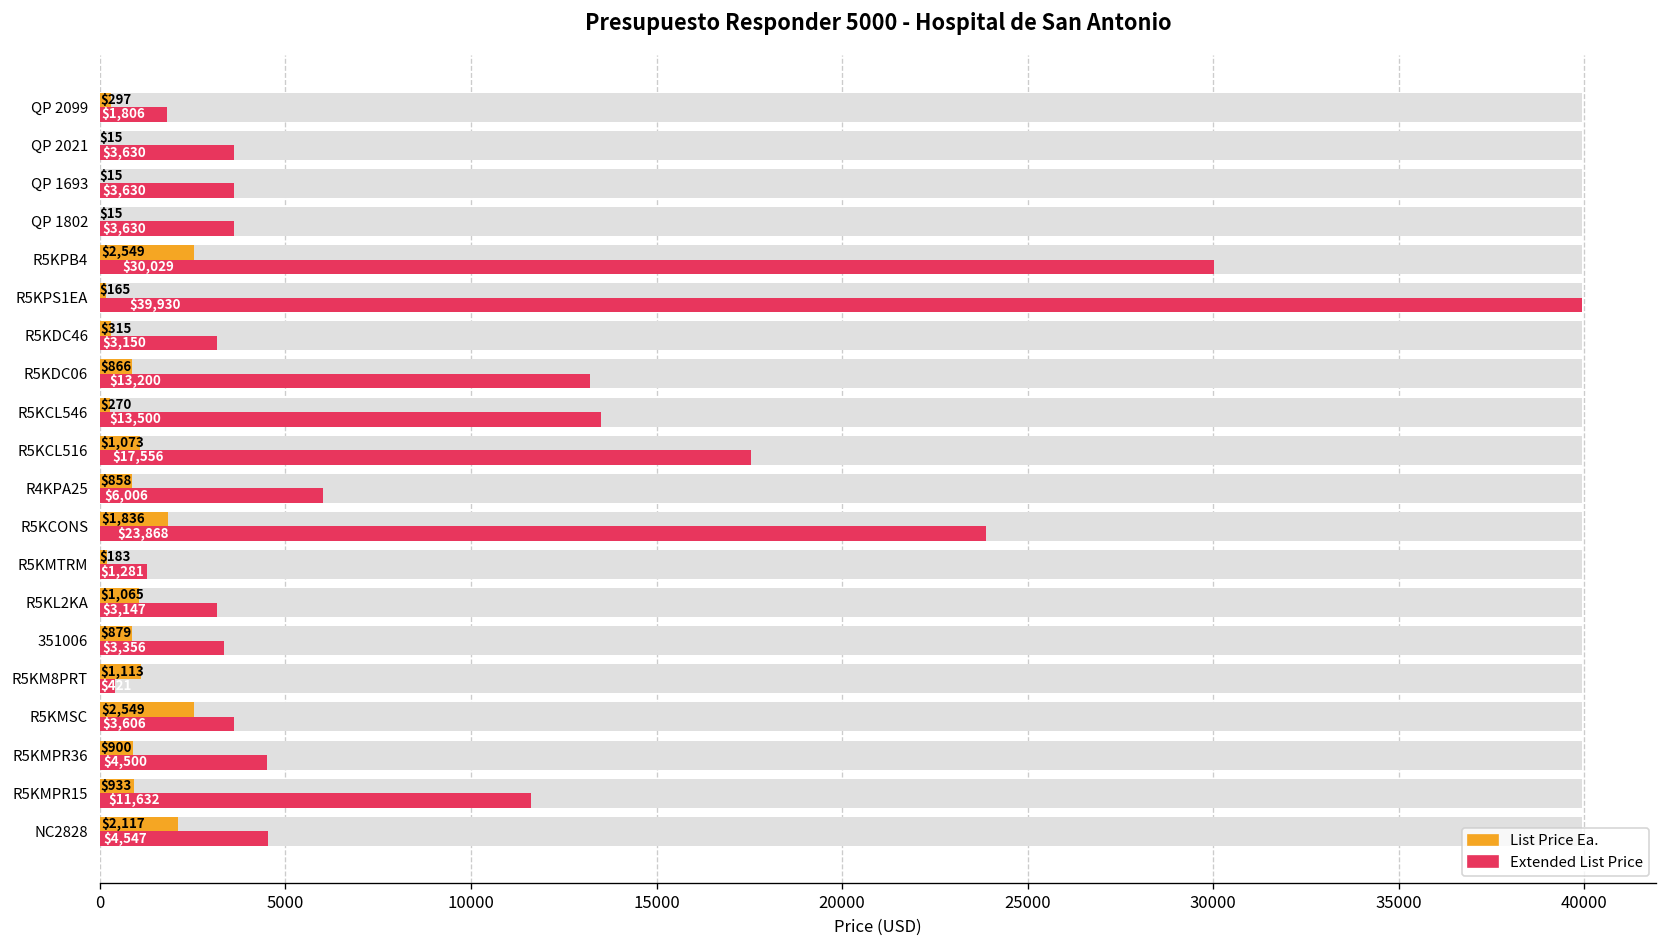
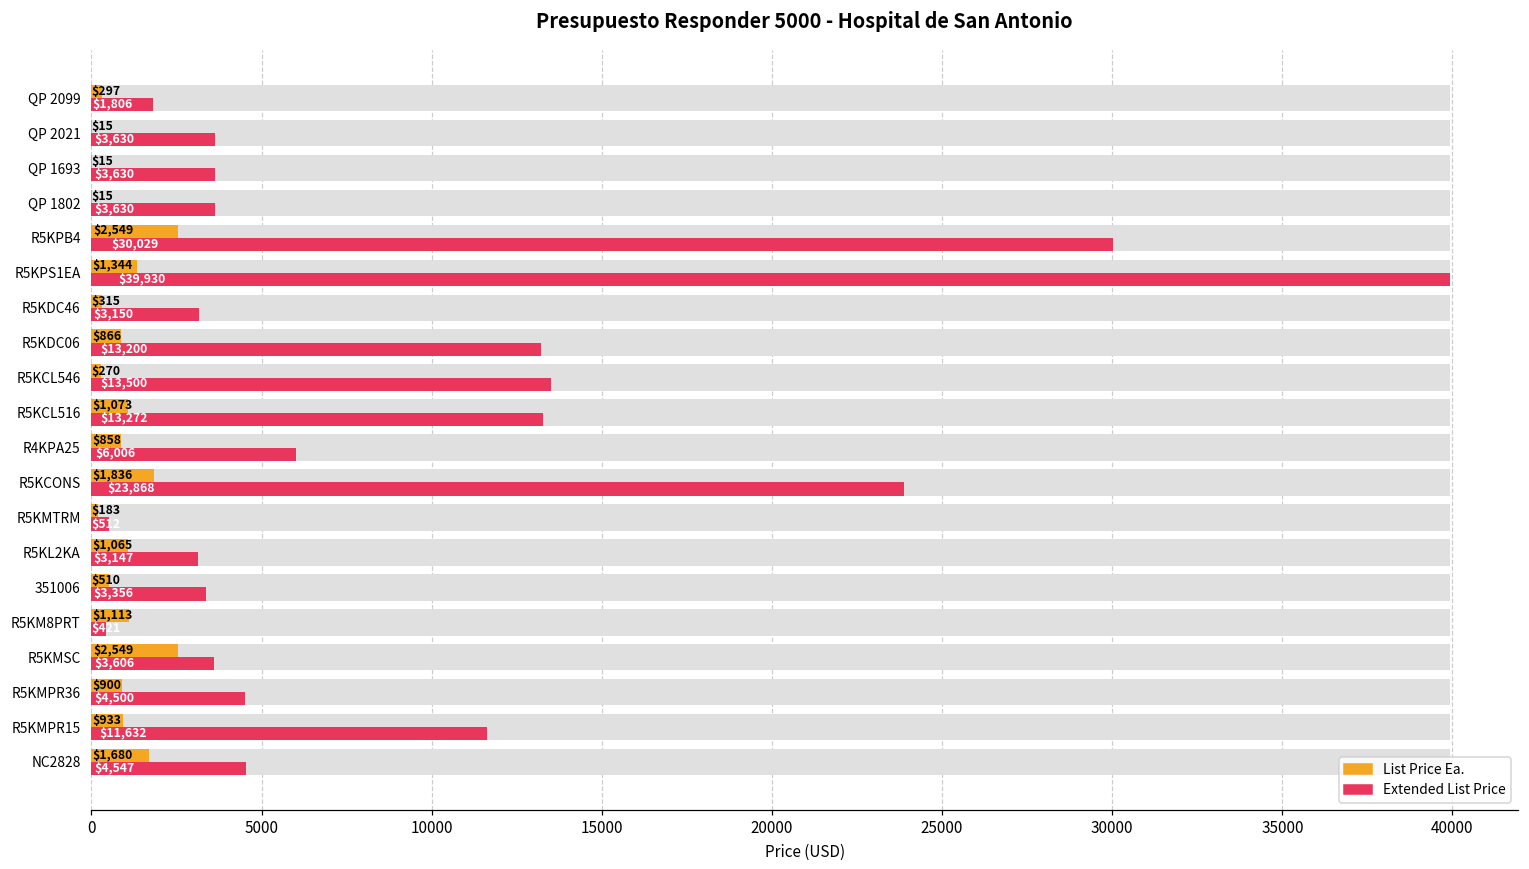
  {
    "List Price Ea.": {
      "QP 2021": "$15",
      "QP 1693": "$15",
      "QP 1802": "$15",
-     "R5KPS1EA": "$165",
-     "351006": "$879",
-     "NC2828": "$2,117"
+     "R5KPS1EA": "$1,344",
+     "351006": "$510",
+     "NC2828": "$1,680"
    },
    "Extended List Price": {
      "R5KPS1EA": "$39,930",
-     "R5KCL516": "$17,556",
-     "R5KMTRM": "1300"
+     "R5KCL516": "$13,272",
+     "R5KMTRM": "500"
    }
  }
